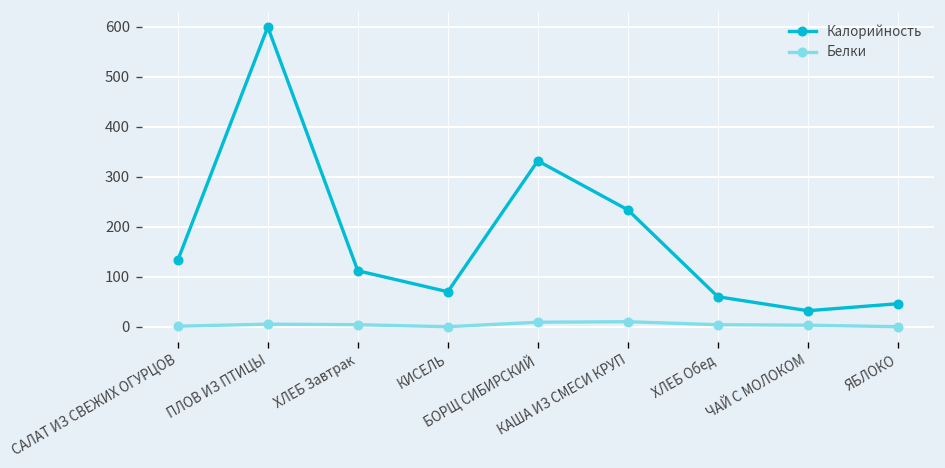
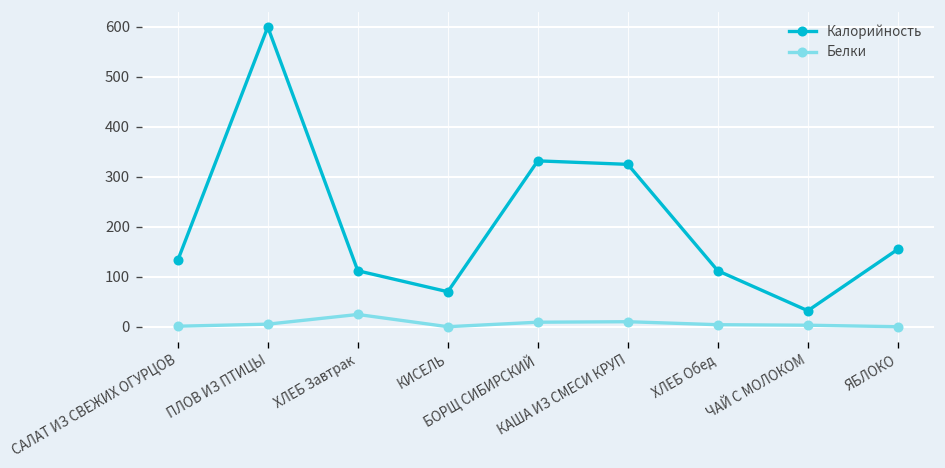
  {
    "Калорийность": {
      "САЛАТ ИЗ СВЕЖИХ ОГУРЦОВ": 130,
      "ПЛОВ ИЗ ПТИЦЫ": 600,
      "ХЛЕБ Завтрак": 110,
      "КИСЕЛЬ": 70,
      "БОРЩ СИБИРСКИЙ": 330,
-     "КАША ИЗ СМЕСИ КРУП": 230,
-     "ХЛЕБ Обед": 60,
+     "КАША ИЗ СМЕСИ КРУП": 330,
+     "ХЛЕБ Обед": 110,
      "ЧАЙ С МОЛОКОМ": 30,
-     "ЯБЛОКО": 50
+     "ЯБЛОКО": 160
    },
    "Белки": {
      "САЛАТ ИЗ СВЕЖИХ ОГУРЦОВ": 0,
      "ПЛОВ ИЗ ПТИЦЫ": 10,
-     "ХЛЕБ Завтрак": 0,
+     "ХЛЕБ Завтрак": 20,
      "КИСЕЛЬ": 0,
      "БОРЩ СИБИРСКИЙ": 10,
      "КАША ИЗ СМЕСИ КРУП": 10,
      "ХЛЕБ Обед": 0,
      "ЧАЙ С МОЛОКОМ": 0,
      "ЯБЛОКО": 0
    }
  }
